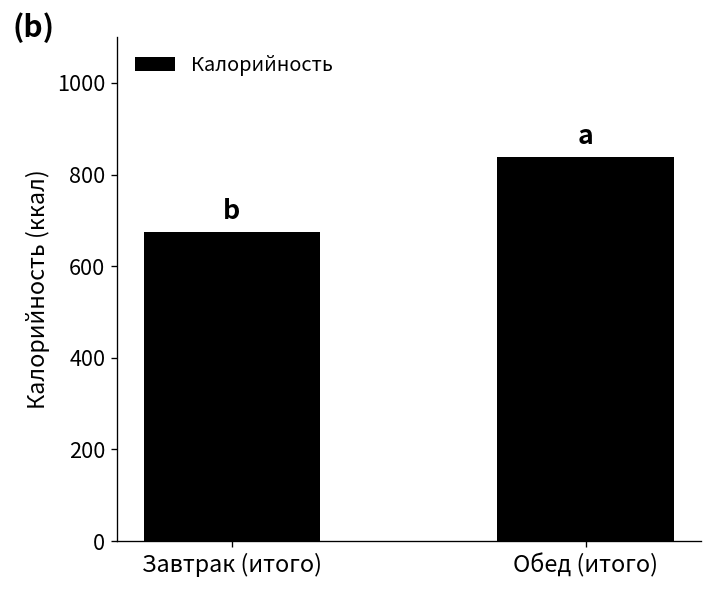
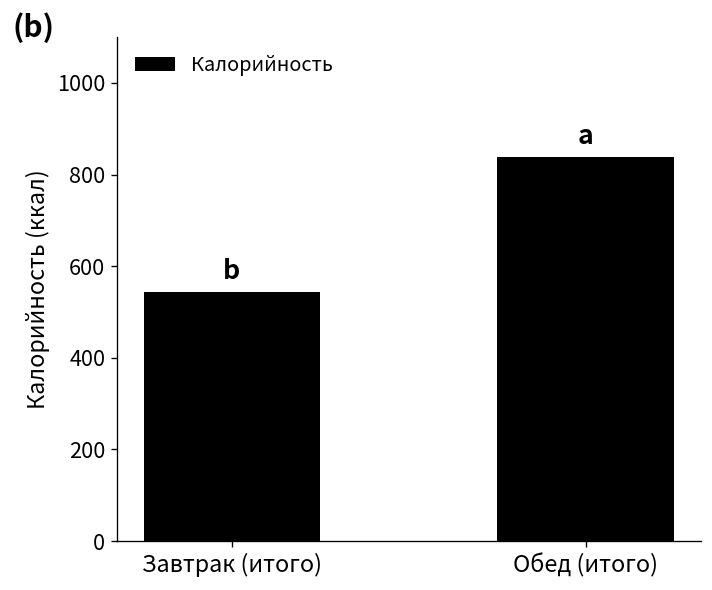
  {
-   "Завтрак (итого)": 680,
+   "Завтрак (итого)": 540,
    "Обед (итого)": 840
  }
